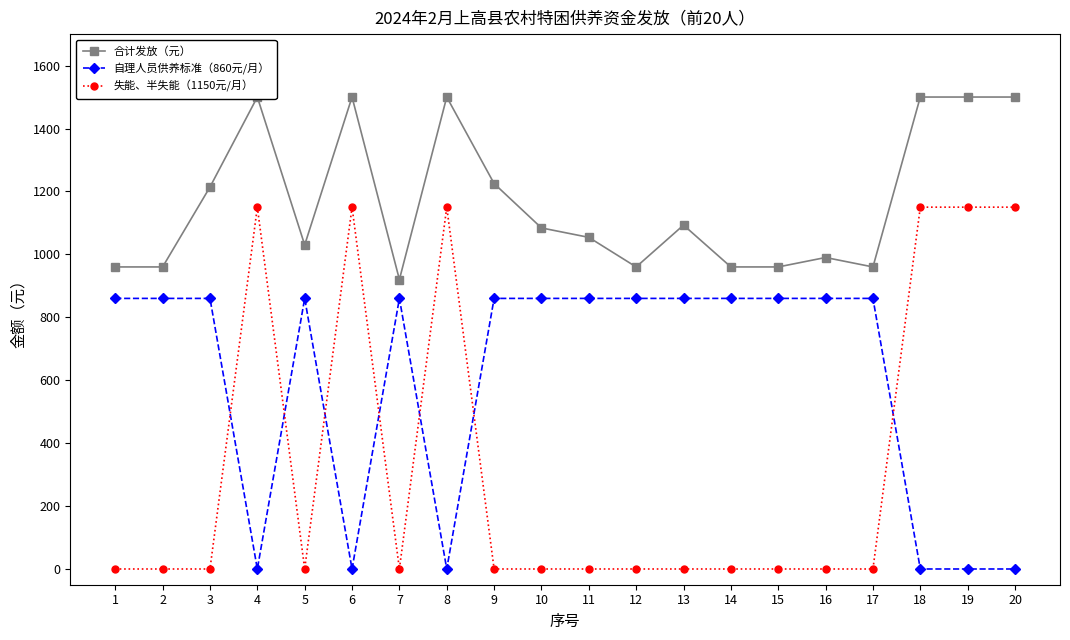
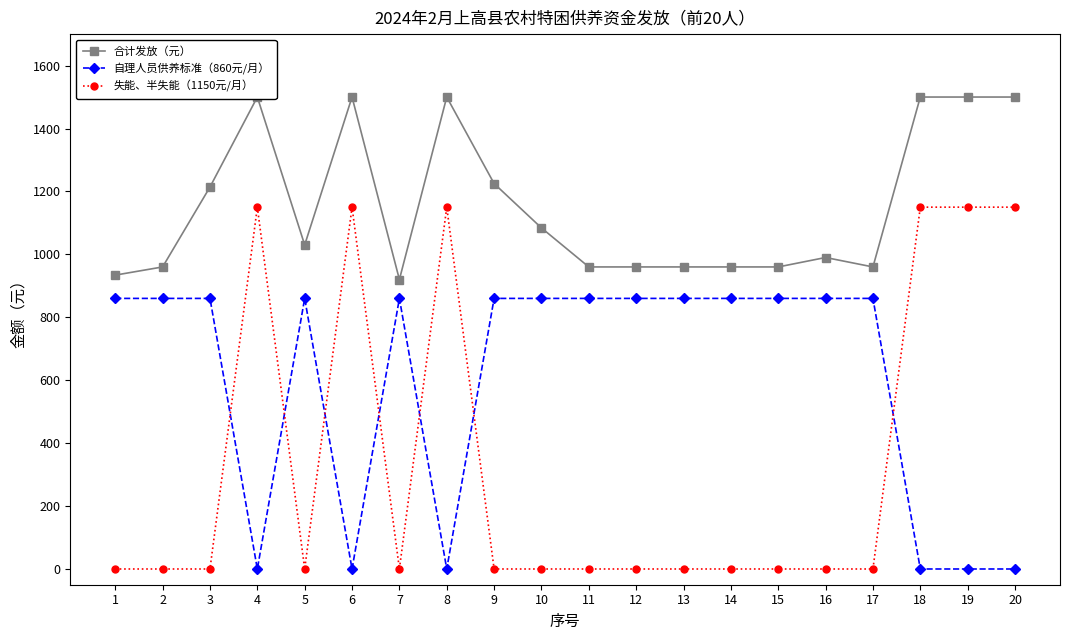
  {
    "合计发放（元）": {
-     "1": 960,
+     "1": 930,
      "2": 960,
      "3": 1210,
      "5": 1030,
      "6": 1500,
      "7": 920,
      "8": 1500,
      "9": 1230,
      "10": 1080,
-     "11": 1050,
+     "11": 960,
      "12": 960,
-     "13": 1090,
+     "13": 960,
      "14": 960,
      "15": 960,
      "16": 990,
      "17": 960,
      "18": 1500,
      "19": 1500,
      "20": 1500
    },
    "自理人员供养标准（860元/月）": {
      "1": 860,
      "2": 860,
      "3": 860,
      "4": 0,
      "5": 860,
      "6": 0,
      "7": 860,
      "8": 0,
      "9": 860,
      "10": 860,
      "11": 860,
      "12": 860,
      "13": 860,
      "14": 860,
      "15": 860,
      "16": 860,
      "17": 860,
      "18": 0,
      "19": 0,
      "20": 0
    },
    "失能、半失能（1150元/月）": {
      "1": 0,
      "2": 0,
      "3": 0,
      "4": 1150,
      "5": 0,
      "6": 1150,
      "7": 0,
      "8": 1150,
      "9": 0,
      "10": 0,
      "11": 0,
      "12": 0,
      "13": 0,
      "14": 0,
      "15": 0,
      "16": 0,
      "17": 0,
      "18": 1150,
      "19": 1150,
      "20": 1150
    }
  }
